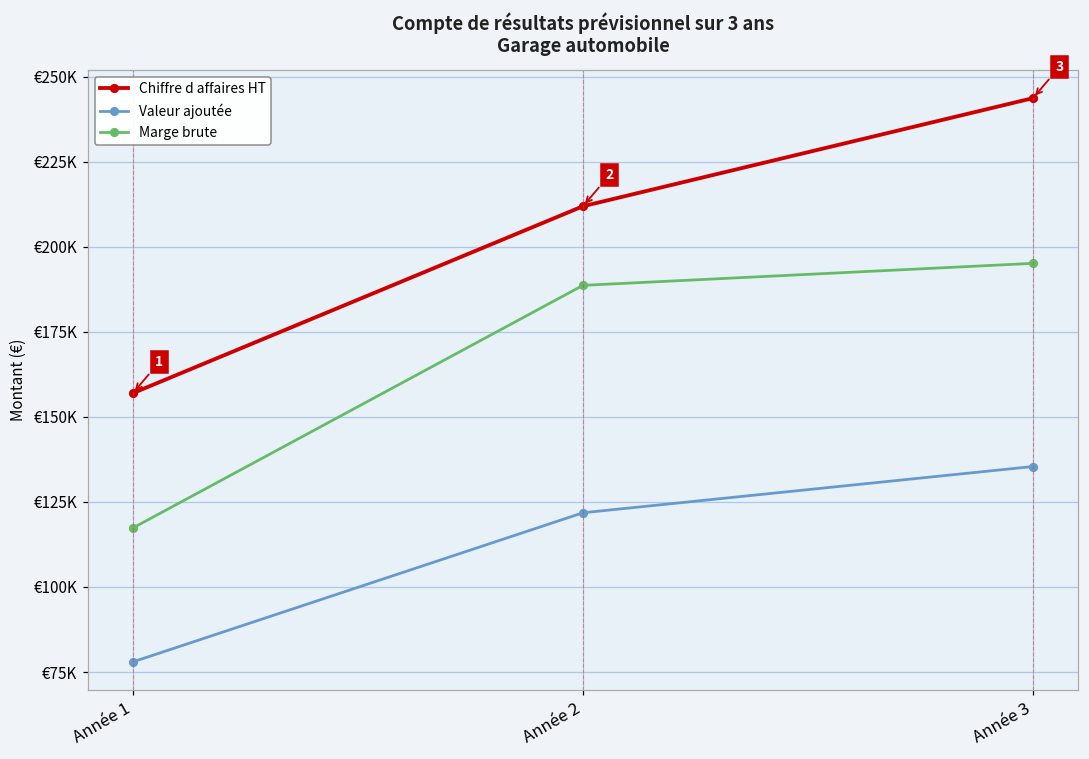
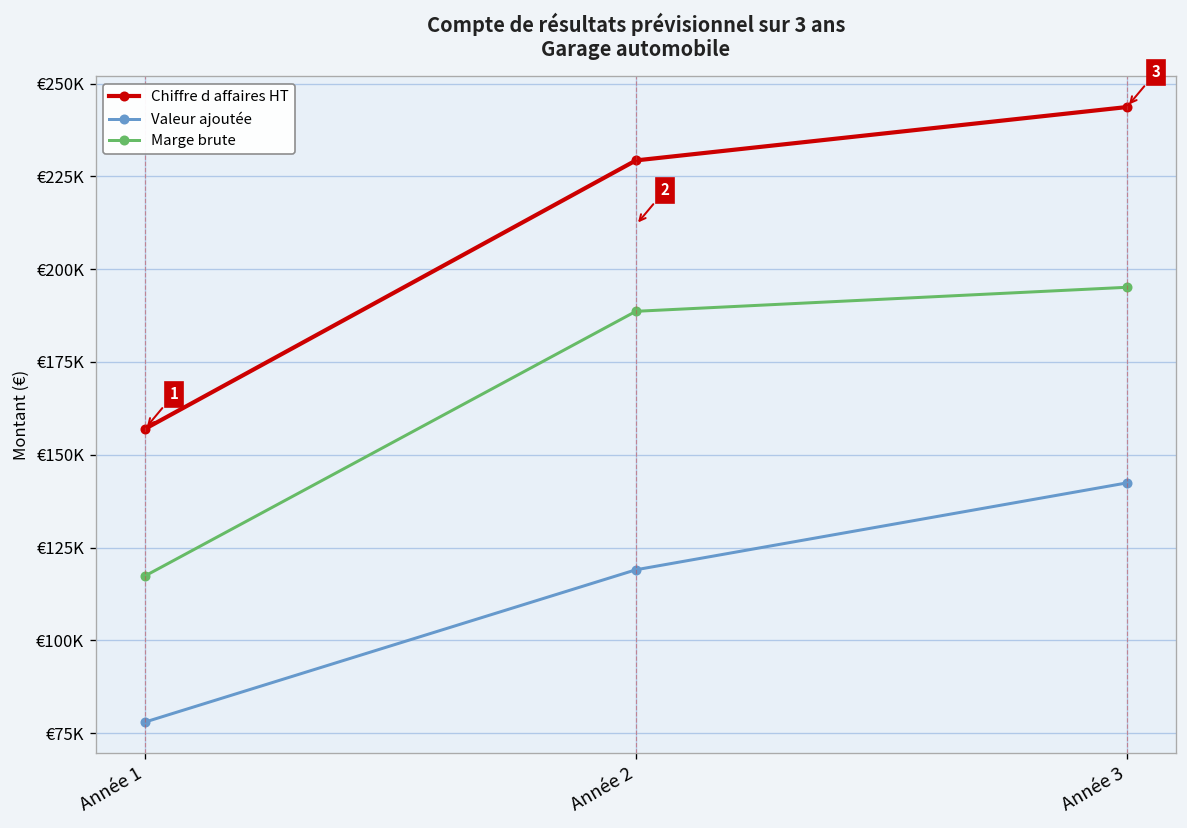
  {
    "Chiffre d affaires HT": {
      "Année 1": "€157000",
-     "Année 2": "€212000",
+     "Année 2": "€229000",
      "Année 3": "€244000"
    },
    "Valeur ajoutée": {
      "Année 1": "€78000",
-     "Année 2": "€122000",
-     "Année 3": "€135000"
+     "Année 2": "€119000",
+     "Année 3": "€142000"
    },
    "Marge brute": {
      "Année 1": "€117000",
      "Année 2": "€189000",
      "Année 3": "€195000"
    }
  }
